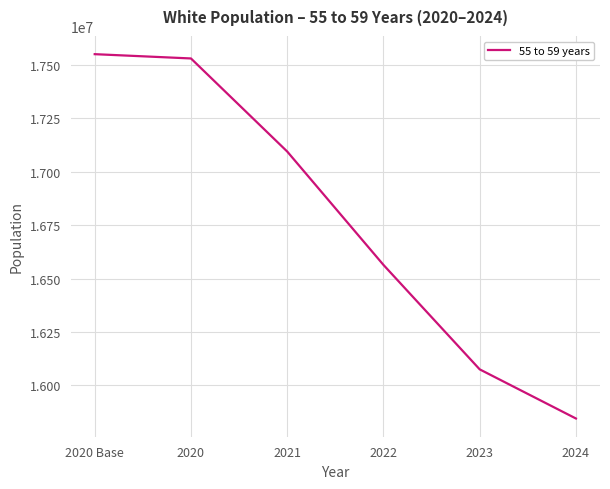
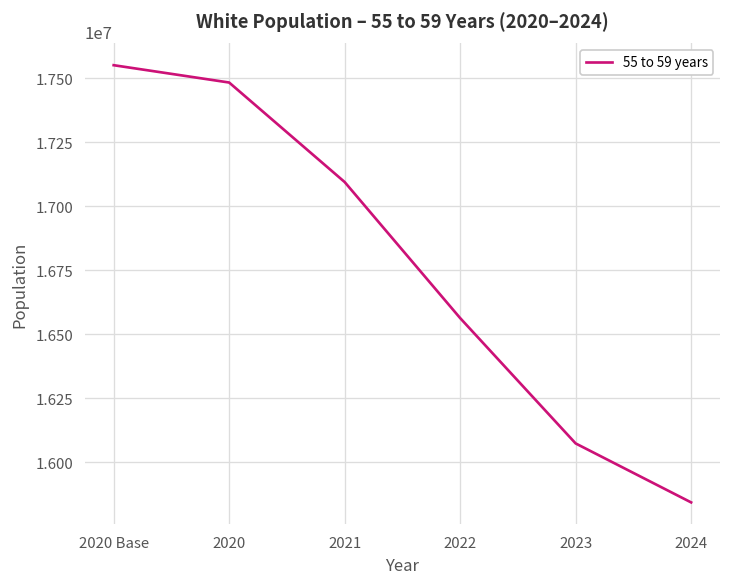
  {
    "2020 Base": 17550000,
-   "2020": 17530000,
+   "2020": 17480000,
    "2021": 17100000,
    "2022": 16560000,
    "2023": 16070000,
    "2024": 15840000
  }
